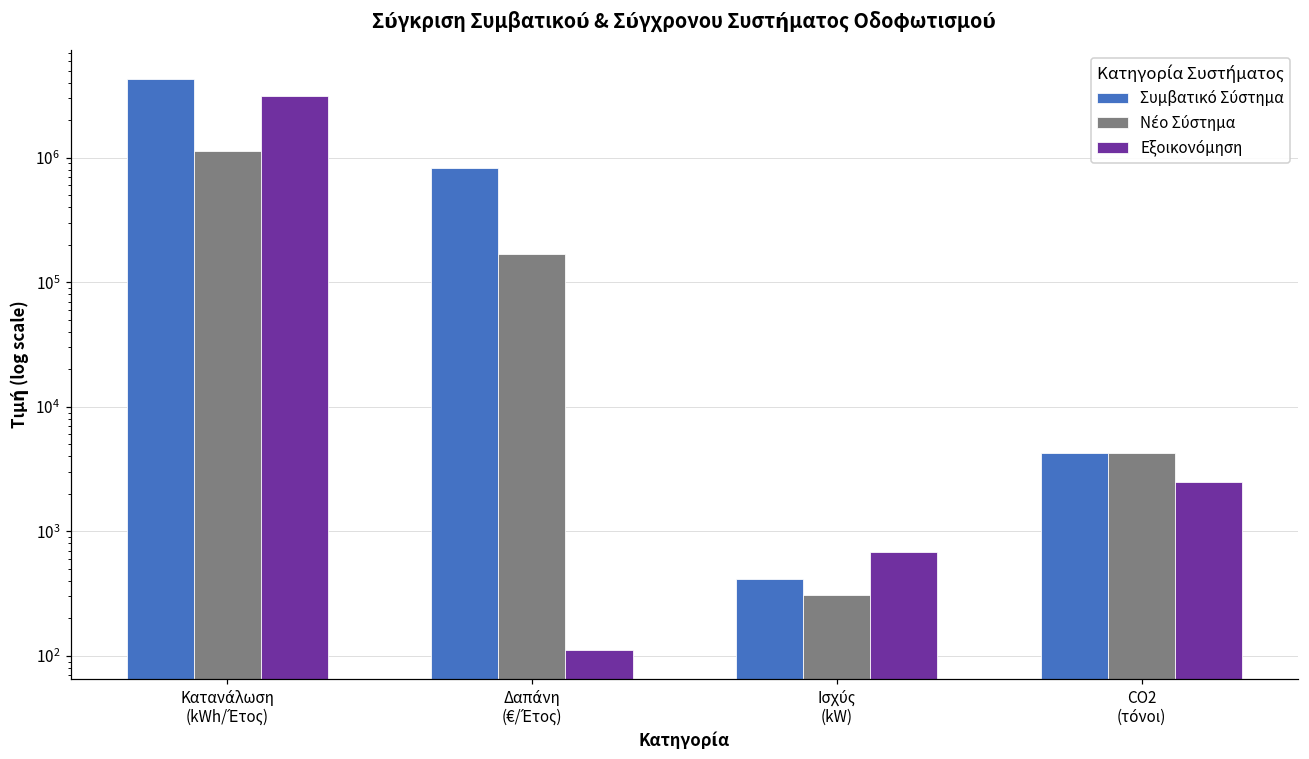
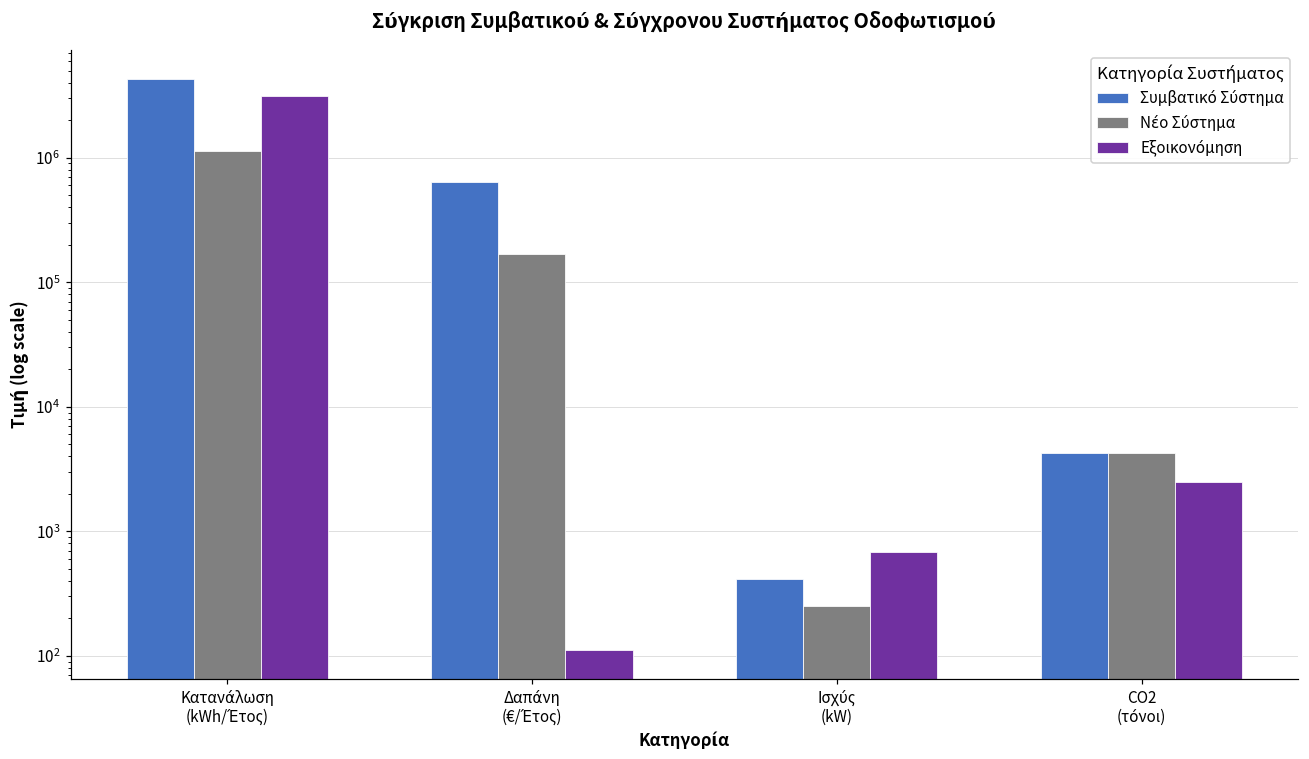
  {
    "Συμβατικό Σύστημα": {
      "Κατανάλωση (kWh/Έτος)": 4300000,
-     "Δαπάνη (€/Έτος)": 800000,
+     "Δαπάνη (€/Έτος)": 600000,
      "Ισχύς (kW)": 410,
      "CO2 (τόνοι)": 4200
    },
    "Νέο Σύστημα": {
      "Κατανάλωση (kWh/Έτος)": 1100000,
      "Δαπάνη (€/Έτος)": 170000,
-     "Ισχύς (kW)": 310,
+     "Ισχύς (kW)": 250,
      "CO2 (τόνοι)": 4200
    },
    "Εξοικονόμηση": {
      "Κατανάλωση (kWh/Έτος)": 3200000,
      "Δαπάνη (€/Έτος)": 110,
      "Ισχύς (kW)": 700,
      "CO2 (τόνοι)": 2500
    }
  }
